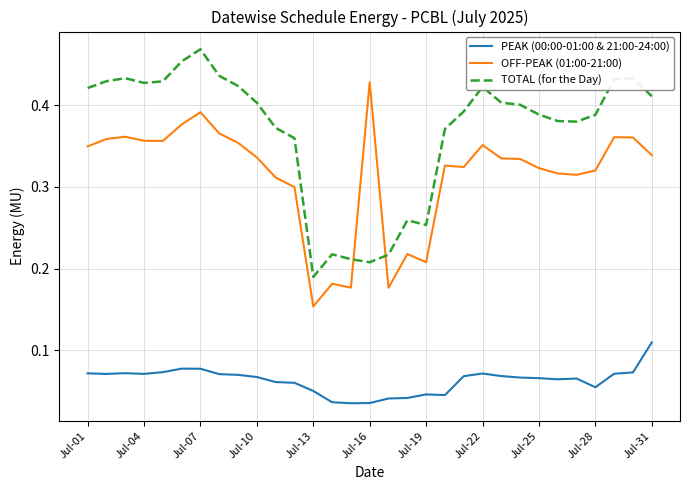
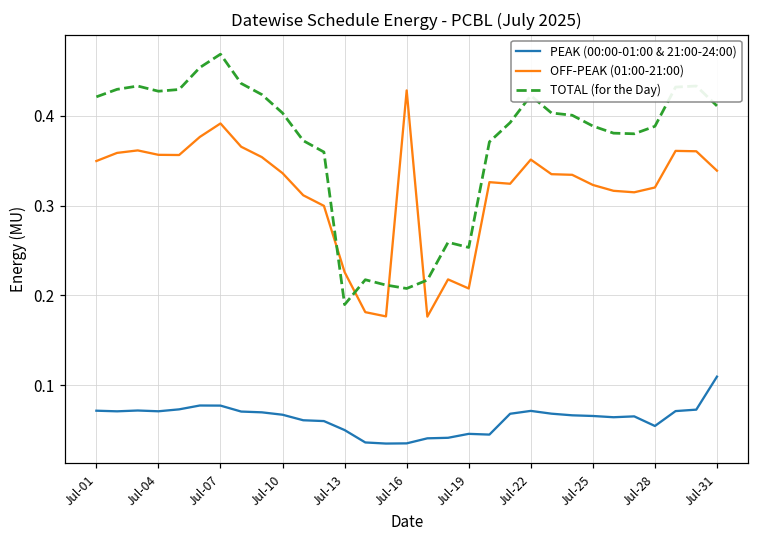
  {
    "PEAK (00:00-01:00 & 21:00-24:00)": {
      "Jul-01": 0.07,
      "Jul-04": 0.07,
      "Jul-07": 0.08,
      "Jul-10": 0.07,
      "Jul-13": 0.05,
      "Jul-16": 0.04,
      "Jul-19": 0.05,
      "Jul-22": 0.07,
      "Jul-25": 0.07,
      "Jul-28": 0.05,
      "Jul-31": 0.11
    },
    "OFF-PEAK (01:00-21:00)": {
      "Jul-01": 0.35,
      "Jul-04": 0.36,
      "Jul-07": 0.39,
      "Jul-10": 0.34,
-     "Jul-13": 0.15,
+     "Jul-13": 0.23,
      "Jul-16": 0.43,
      "Jul-19": 0.21,
      "Jul-22": 0.35,
      "Jul-25": 0.32,
      "Jul-28": 0.32,
      "Jul-31": 0.34
    },
    "TOTAL (for the Day)": {
      "Jul-01": 0.42,
      "Jul-04": 0.43,
      "Jul-07": 0.47,
      "Jul-10": 0.40,
      "Jul-13": 0.19,
      "Jul-16": 0.21,
      "Jul-19": 0.25,
      "Jul-25": 0.39,
      "Jul-28": 0.39,
      "Jul-31": 0.41
    }
  }
